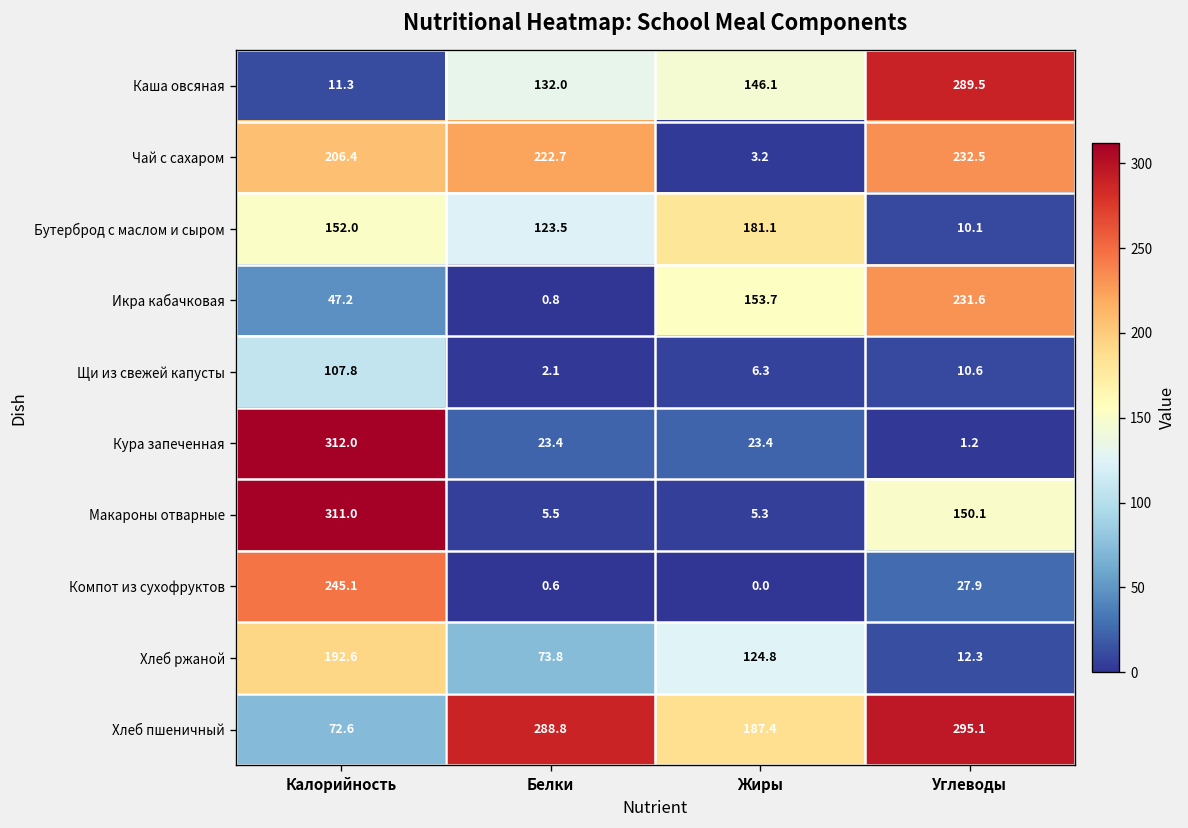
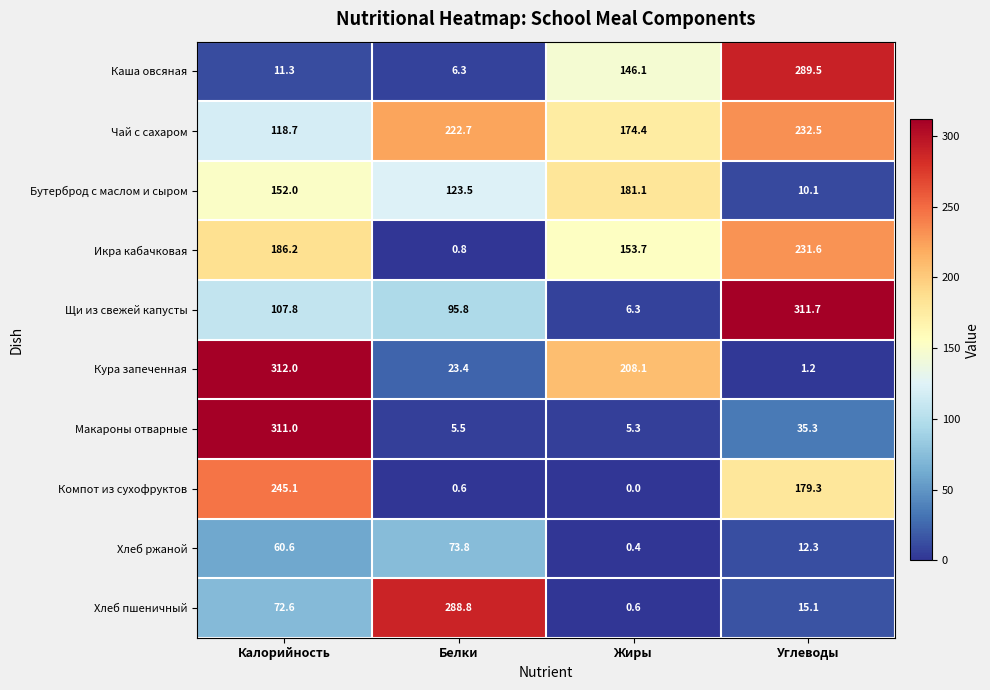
  {
    "Каша овсяная": {
      "Калорийность": 11.3,
-     "Белки": 132.0,
+     "Белки": 6.3,
      "Жиры": 146.1,
      "Углеводы": 289.5
    },
    "Чай с сахаром": {
-     "Калорийность": 206.4,
+     "Калорийность": 118.7,
      "Белки": 222.7,
-     "Жиры": 3.2,
+     "Жиры": 174.4,
      "Углеводы": 232.5
    },
    "Бутерброд с маслом и сыром": {
      "Калорийность": 152.0,
      "Белки": 123.5,
      "Жиры": 181.1,
      "Углеводы": 10.1
    },
    "Икра кабачковая": {
-     "Калорийность": 47.2,
+     "Калорийность": 186.2,
      "Белки": 0.8,
      "Жиры": 153.7,
      "Углеводы": 231.6
    },
    "Щи из свежей капусты": {
      "Калорийность": 107.8,
-     "Белки": 2.1,
+     "Белки": 95.8,
      "Жиры": 6.3,
-     "Углеводы": 10.6
+     "Углеводы": 311.7
    },
    "Кура запеченная": {
      "Калорийность": 312.0,
      "Белки": 23.4,
-     "Жиры": 23.4,
+     "Жиры": 208.1,
      "Углеводы": 1.2
    },
    "Макароны отварные": {
      "Калорийность": 311.0,
      "Белки": 5.5,
      "Жиры": 5.3,
-     "Углеводы": 150.1
+     "Углеводы": 35.3
    },
    "Компот из сухофруктов": {
      "Калорийность": 245.1,
      "Белки": 0.6,
      "Жиры": 0.0,
-     "Углеводы": 27.9
+     "Углеводы": 179.3
    },
    "Хлеб ржаной": {
-     "Калорийность": 192.6,
+     "Калорийность": 60.6,
      "Белки": 73.8,
-     "Жиры": 124.8,
+     "Жиры": 0.4,
      "Углеводы": 12.3
    },
    "Хлеб пшеничный": {
      "Калорийность": 72.6,
      "Белки": 288.8,
-     "Жиры": 187.4,
-     "Углеводы": 295.1
+     "Жиры": 0.6,
+     "Углеводы": 15.1
    }
  }
